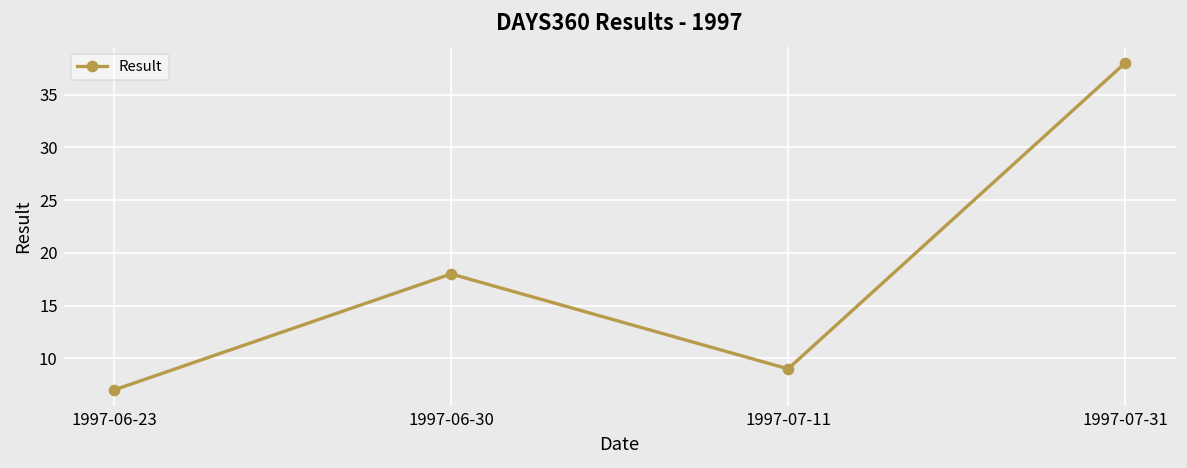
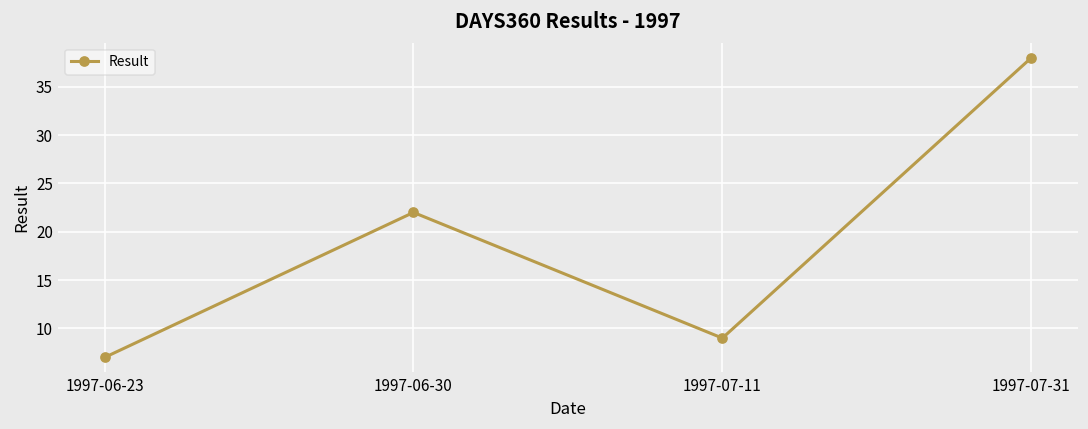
  {
    "1997-06-23": 7,
-   "1997-06-30": 18,
+   "1997-06-30": 22,
    "1997-07-11": 9,
    "1997-07-31": 38
  }
